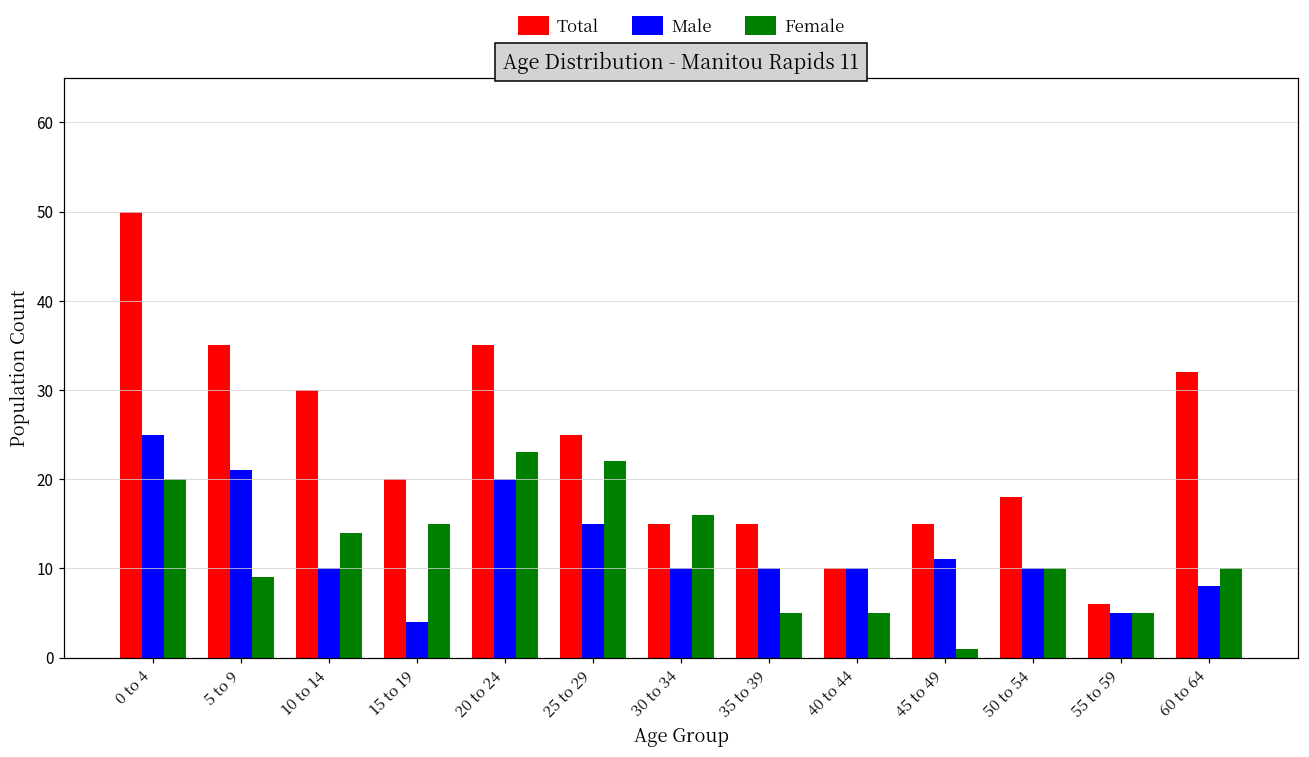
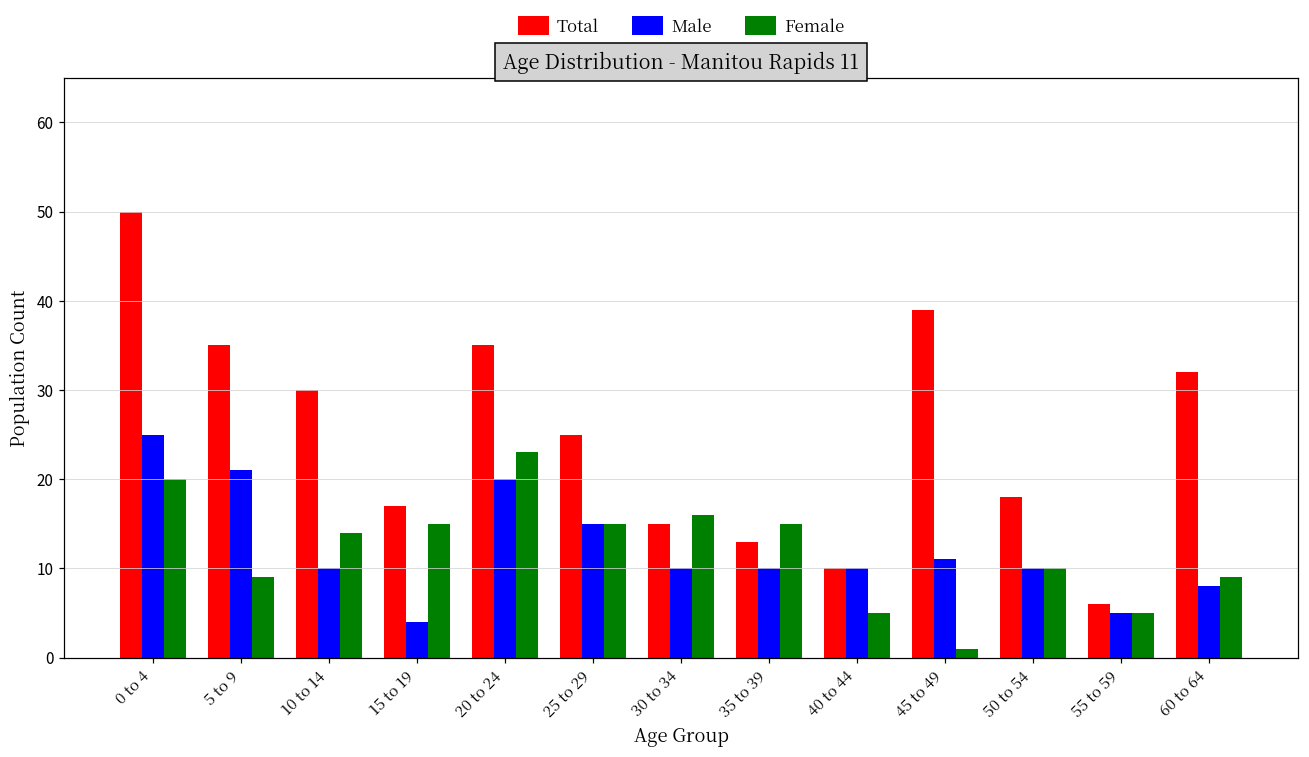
  {
    "Total": {
      "0 to 4": 50,
      "5 to 9": 35,
      "10 to 14": 30,
-     "15 to 19": 20,
+     "15 to 19": 17,
      "20 to 24": 35,
      "25 to 29": 25,
      "30 to 34": 15,
-     "35 to 39": 15,
+     "35 to 39": 13,
      "40 to 44": 10,
-     "45 to 49": 15,
+     "45 to 49": 39,
      "50 to 54": 18,
      "55 to 59": 6,
      "60 to 64": 32
    },
    "Male": {
      "0 to 4": 25,
      "5 to 9": 21,
      "10 to 14": 10,
      "15 to 19": 4,
      "20 to 24": 20,
      "25 to 29": 15,
      "30 to 34": 10,
      "35 to 39": 10,
      "40 to 44": 10,
      "45 to 49": 11,
      "50 to 54": 10,
      "55 to 59": 5,
      "60 to 64": 8
    },
    "Female": {
      "0 to 4": 20,
      "5 to 9": 9,
      "10 to 14": 14,
      "15 to 19": 15,
      "20 to 24": 23,
-     "25 to 29": 22,
+     "25 to 29": 15,
      "30 to 34": 16,
-     "35 to 39": 5,
+     "35 to 39": 15,
      "40 to 44": 5,
      "45 to 49": 1,
      "50 to 54": 10,
      "55 to 59": 5,
-     "60 to 64": 10
+     "60 to 64": 9
    }
  }
